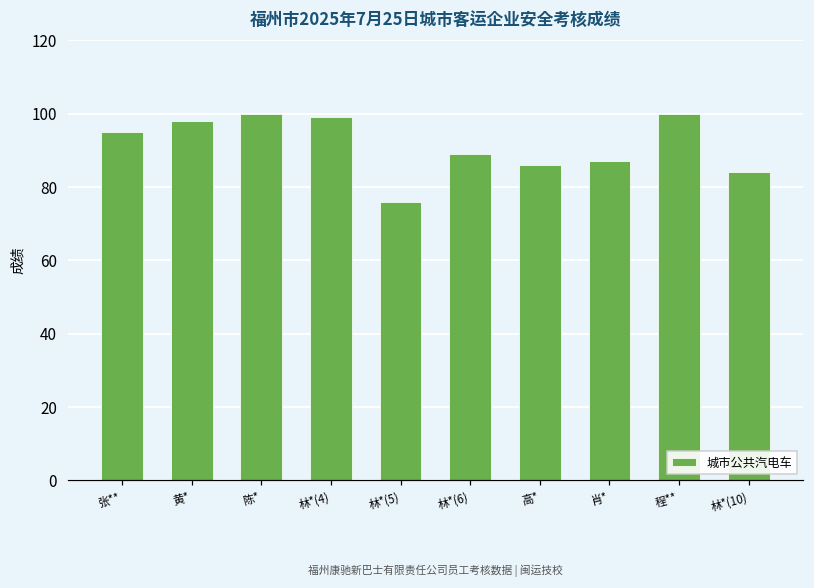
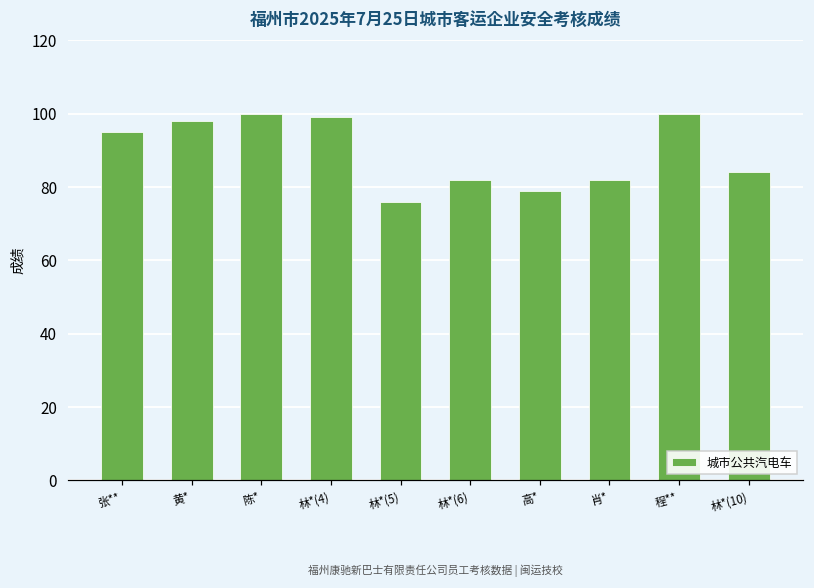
  {
    "张**": 95,
    "黄*": 98,
    "陈*": 100,
    "林*(4)": 99,
    "林*(5)": 76,
-   "林*(6)": 89,
-   "高*": 86,
-   "肖*": 87,
+   "林*(6)": 82,
+   "高*": 79,
+   "肖*": 82,
    "程**": 100,
    "林*(10)": 84
  }
